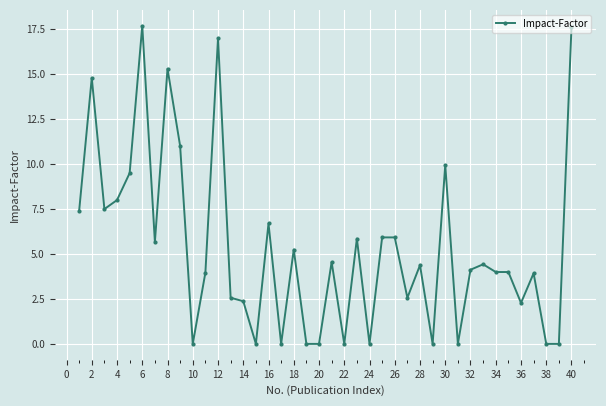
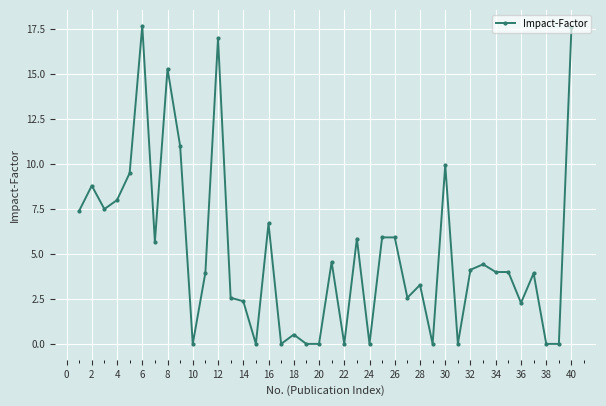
  {
-   "2": 14.8,
+   "2": 8.8,
    "4": 8.0,
    "6": 17.7,
    "8": 15.3,
    "10": 0.0,
    "12": 17.0,
    "14": 2.4,
    "16": 6.7,
-   "18": 5.2,
+   "18": 0.5,
    "20": 0.0,
    "22": 0.0,
    "24": 0.0,
    "26": 5.9,
-   "28": 4.4,
+   "28": 3.3,
    "30": 10.0,
    "32": 4.1,
    "34": 4.0,
    "36": 2.3,
    "38": 0.0
  }
